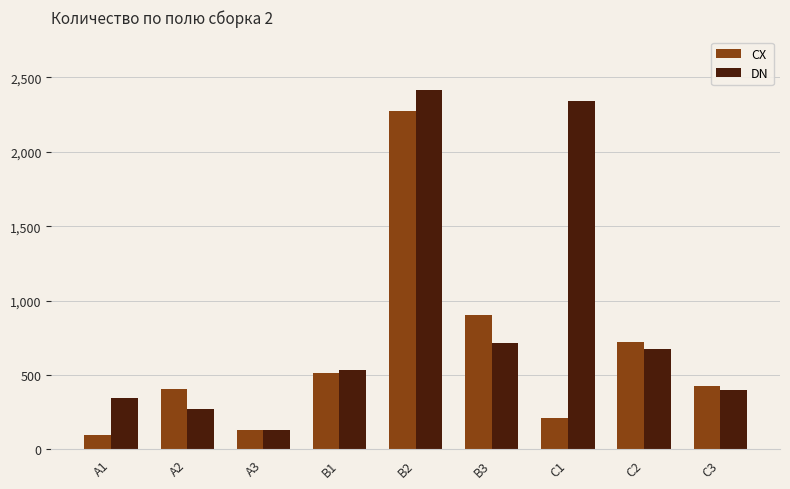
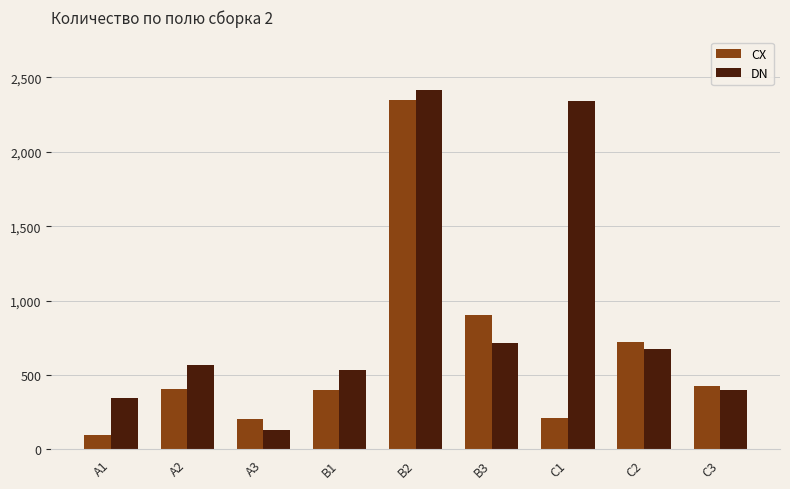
  {
    "CX": {
      "A1": "100",
      "A2": "410",
-     "A3": "130",
-     "B1": "510",
-     "B2": "2,280",
+     "A3": "200",
+     "B1": "400",
+     "B2": "2,350",
      "B3": "910",
      "C1": "210",
      "C2": "720",
      "C3": "430"
    },
    "DN": {
      "A1": "350",
-     "A2": "270",
+     "A2": "570",
      "A3": "130",
      "B1": "540",
      "B2": "2,410",
      "B3": "720",
      "C1": "2,340",
      "C2": "680",
      "C3": "400"
    }
  }
